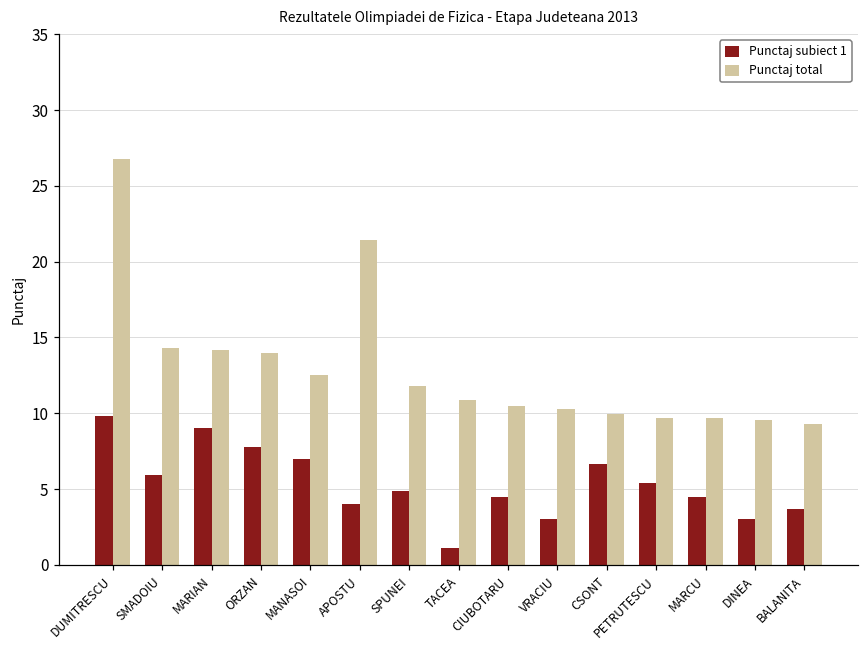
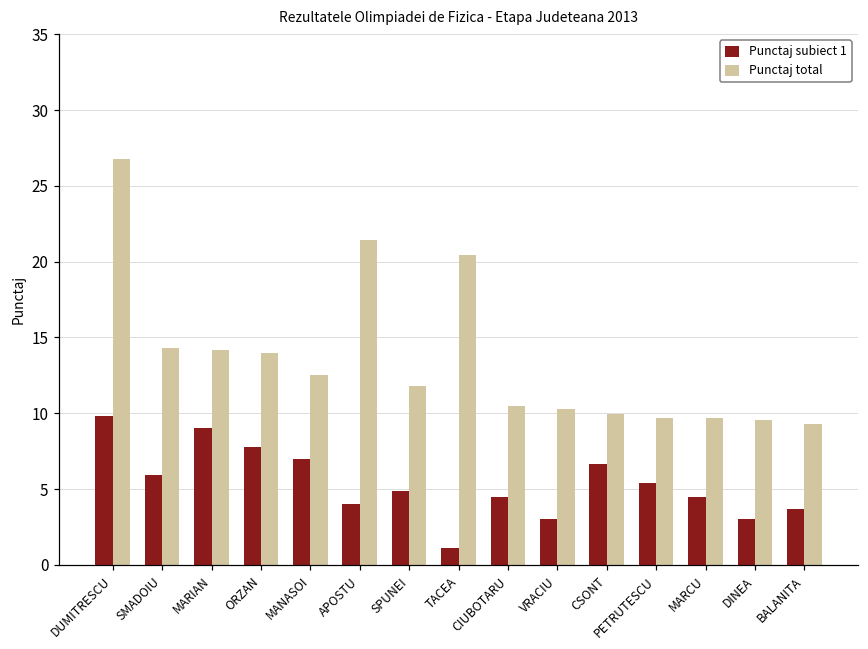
  {
    "Punctaj subiect 1": {
      "DUMITRESCU": 9.8,
      "SMADOIU": 6.0,
      "MARIAN": 9.0,
      "ORZAN": 7.8,
      "MANASOI": 7.0,
      "APOSTU": 4.0,
      "SPUNEI": 4.9,
      "TACEA": 1.1,
      "CIUBOTARU": 4.5,
      "VRACIU": 3.0,
      "CSONT": 6.7,
      "PETRUTESCU": 5.4,
      "MARCU": 4.5,
      "DINEA": 3.0,
      "BALANITA": 3.7
    },
    "Punctaj total": {
      "DUMITRESCU": 26.8,
      "SMADOIU": 14.3,
      "MARIAN": 14.2,
      "ORZAN": 14.0,
      "MANASOI": 12.5,
      "APOSTU": 21.4,
      "SPUNEI": 11.8,
-     "TACEA": 10.9,
+     "TACEA": 20.4,
      "CIUBOTARU": 10.5,
      "VRACIU": 10.3,
      "CSONT": 10.0,
      "PETRUTESCU": 9.7,
      "MARCU": 9.7,
      "DINEA": 9.6,
      "BALANITA": 9.3
    }
  }
